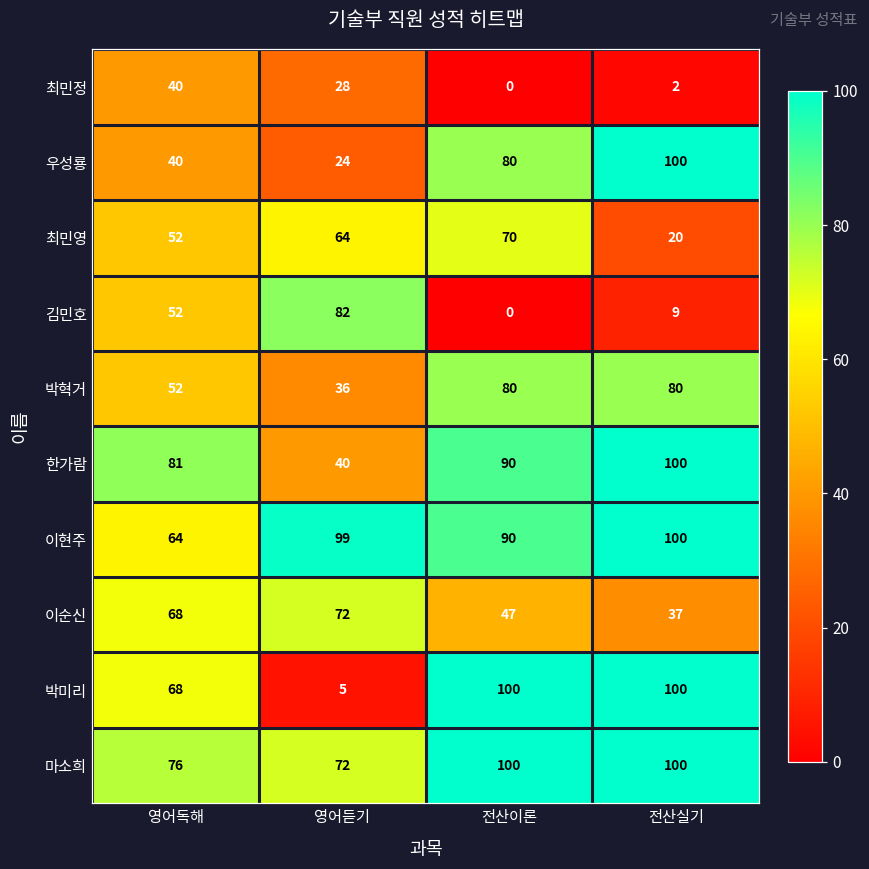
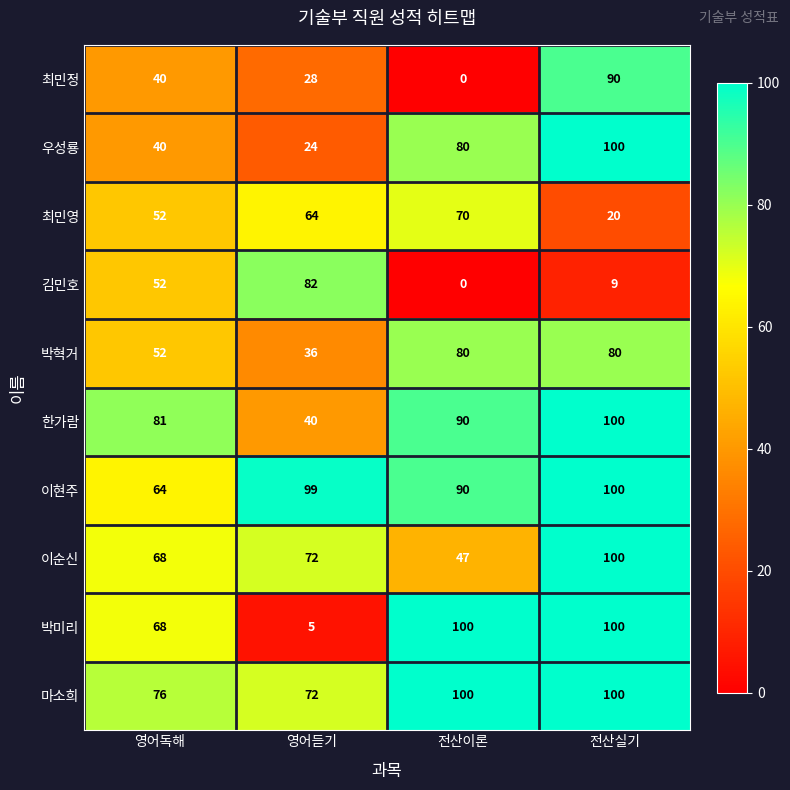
  {
    "최민정": {
      "영어독해": 40,
      "영어듣기": 28,
      "전산이론": 0,
-     "전산실기": 2
+     "전산실기": 90
    },
    "우성룡": {
      "영어독해": 40,
      "영어듣기": 24,
      "전산이론": 80,
      "전산실기": 100
    },
    "최민영": {
      "영어독해": 52,
      "영어듣기": 64,
      "전산이론": 70,
      "전산실기": 20
    },
    "김민호": {
      "영어독해": 52,
      "영어듣기": 82,
      "전산이론": 0,
      "전산실기": 9
    },
    "박혁거": {
      "영어독해": 52,
      "영어듣기": 36,
      "전산이론": 80,
      "전산실기": 80
    },
    "한가람": {
      "영어독해": 81,
      "영어듣기": 40,
      "전산이론": 90,
      "전산실기": 100
    },
    "이현주": {
      "영어독해": 64,
      "영어듣기": 99,
      "전산이론": 90,
      "전산실기": 100
    },
    "이순신": {
      "영어독해": 68,
      "영어듣기": 72,
      "전산이론": 47,
-     "전산실기": 37
+     "전산실기": 100
    },
    "박미리": {
      "영어독해": 68,
      "영어듣기": 5,
      "전산이론": 100,
      "전산실기": 100
    },
    "마소희": {
      "영어독해": 76,
      "영어듣기": 72,
      "전산이론": 100,
      "전산실기": 100
    }
  }
